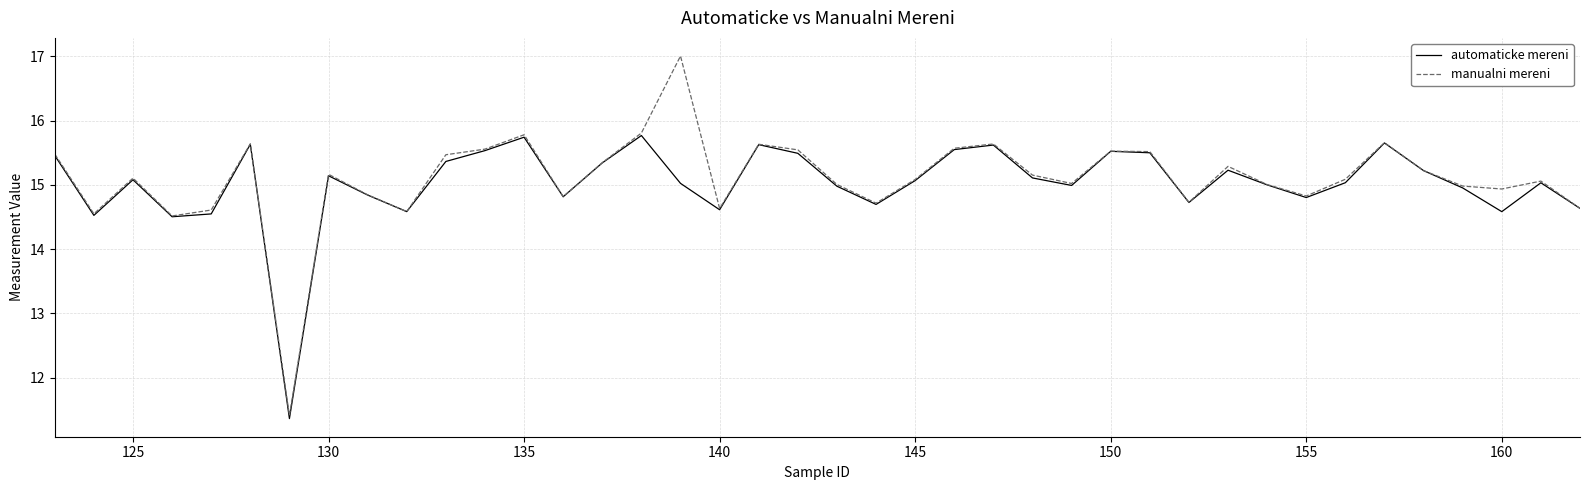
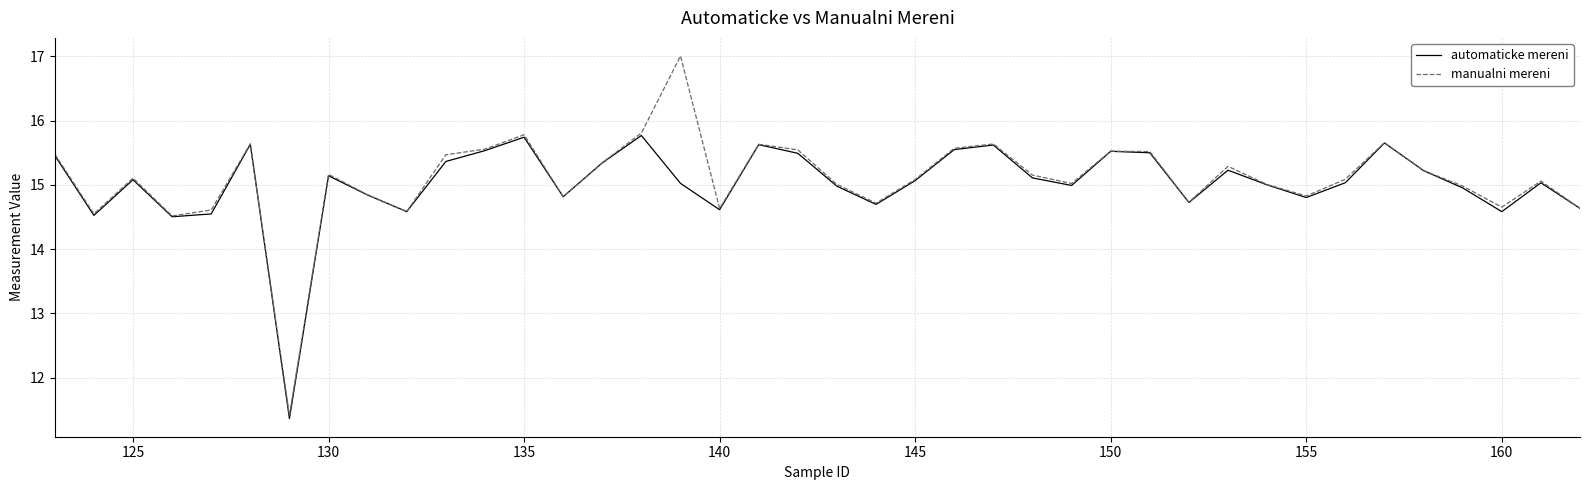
  {
    "automaticke mereni": {
      "160": 14.6
    },
    "manualni mereni": {
-     "160": 14.9
+     "160": 14.7
    }
  }
